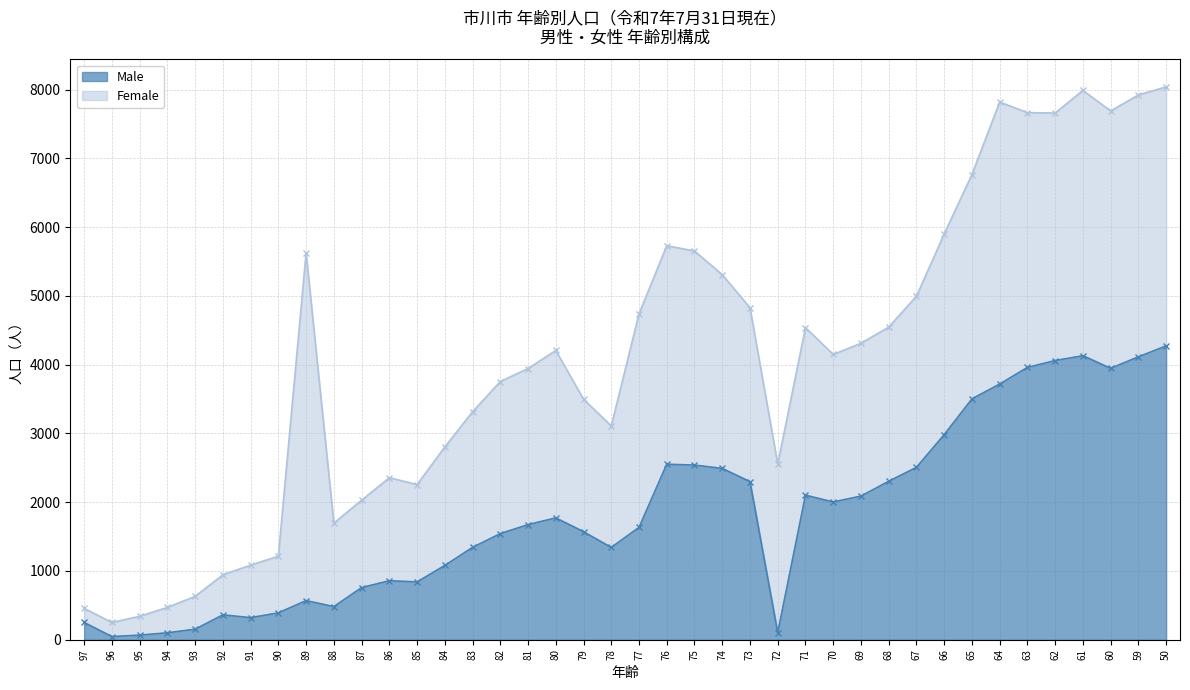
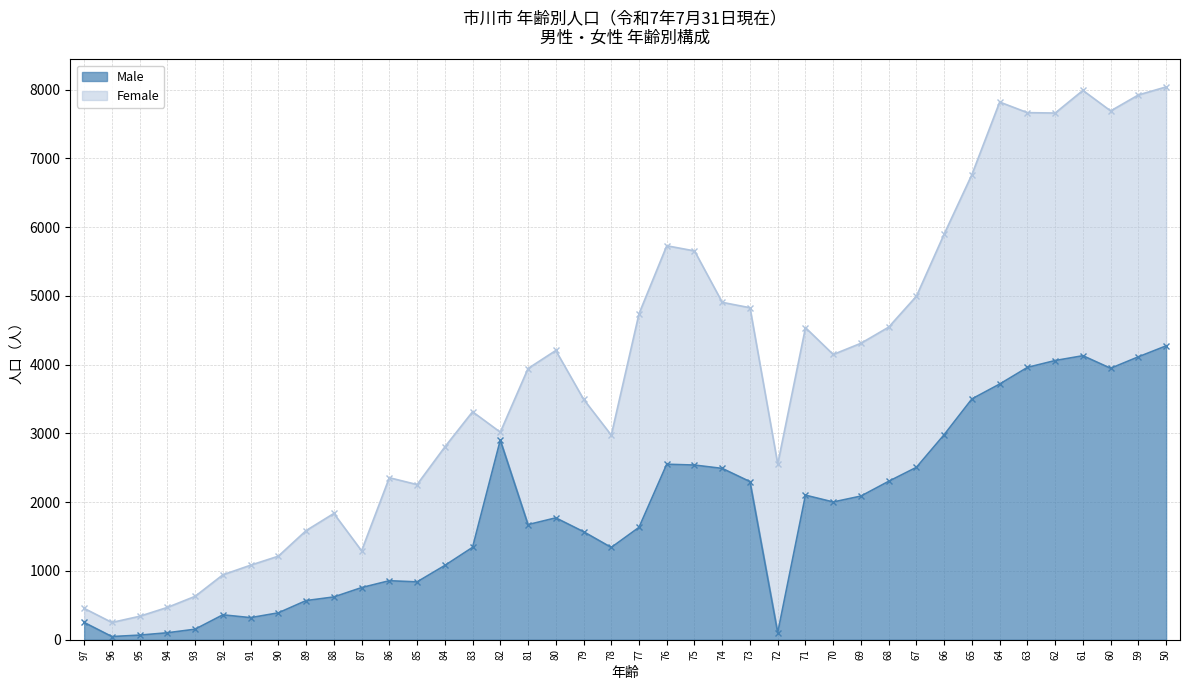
  {
    "Male": {
      "97": 300,
      "96": 0,
      "95": 100,
      "94": 100,
      "93": 200,
      "92": 400,
      "91": 300,
      "90": 400,
      "89": 600,
-     "88": 500,
+     "88": 600,
      "87": 800,
      "86": 900,
      "85": 800,
      "84": 1100,
      "83": 1300,
-     "82": 1500,
+     "82": 2900,
      "81": 1700,
      "80": 1800,
      "79": 1600,
      "78": 1300,
      "77": 1600,
      "76": 2600,
      "75": 2500,
      "74": 2500,
      "73": 2300,
      "72": 100,
      "71": 2100,
      "70": 2000,
      "69": 2100,
      "68": 2300,
      "67": 2500,
      "66": 3000,
      "65": 3500,
      "64": 3700,
      "63": 4000,
      "62": 4100,
      "61": 4100,
      "60": 3900,
      "59": 4100,
      "50": 4300
    },
    "Female": {
      "97": 200,
      "96": 200,
      "95": 300,
      "94": 400,
      "93": 500,
      "92": 600,
      "91": 800,
      "90": 800,
-     "89": 5100,
+     "89": 1000,
      "88": 1200,
-     "87": 1300,
+     "87": 500,
      "86": 1500,
      "85": 1400,
      "84": 1700,
      "83": 2000,
-     "82": 2200,
+     "82": 100,
      "81": 2300,
      "80": 2400,
      "79": 1900,
-     "78": 1800,
+     "78": 1600,
      "77": 3100,
      "76": 3200,
      "75": 3100,
-     "74": 2800,
+     "74": 2400,
      "73": 2500,
      "72": 2500,
      "71": 2400,
      "70": 2100,
      "69": 2200,
      "68": 2200,
      "67": 2500,
      "66": 2900,
      "65": 3300,
      "64": 4100,
      "63": 3700,
      "62": 3600,
      "61": 3900,
      "60": 3700,
      "59": 3800,
      "50": 3800
    }
  }
